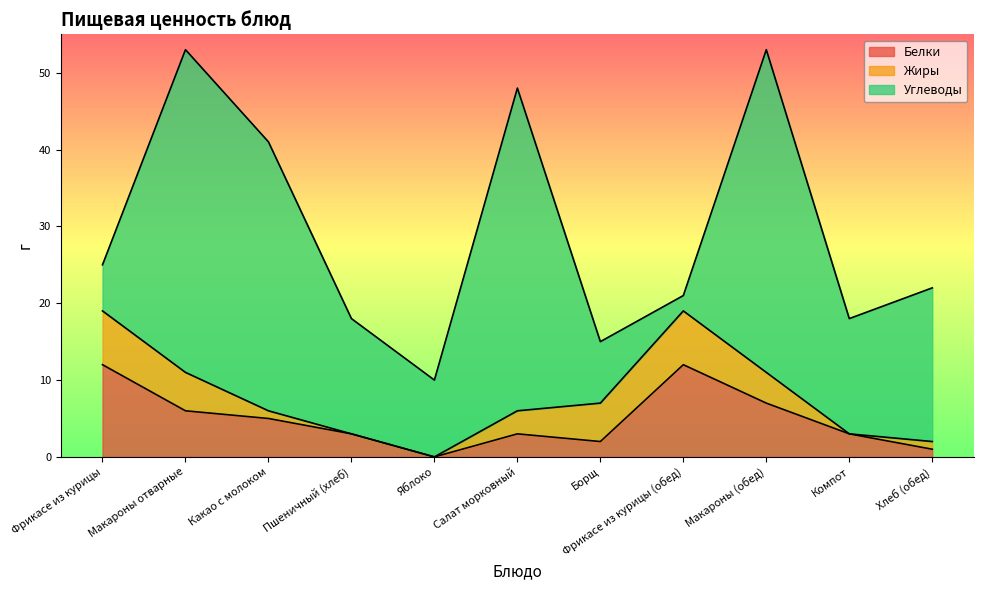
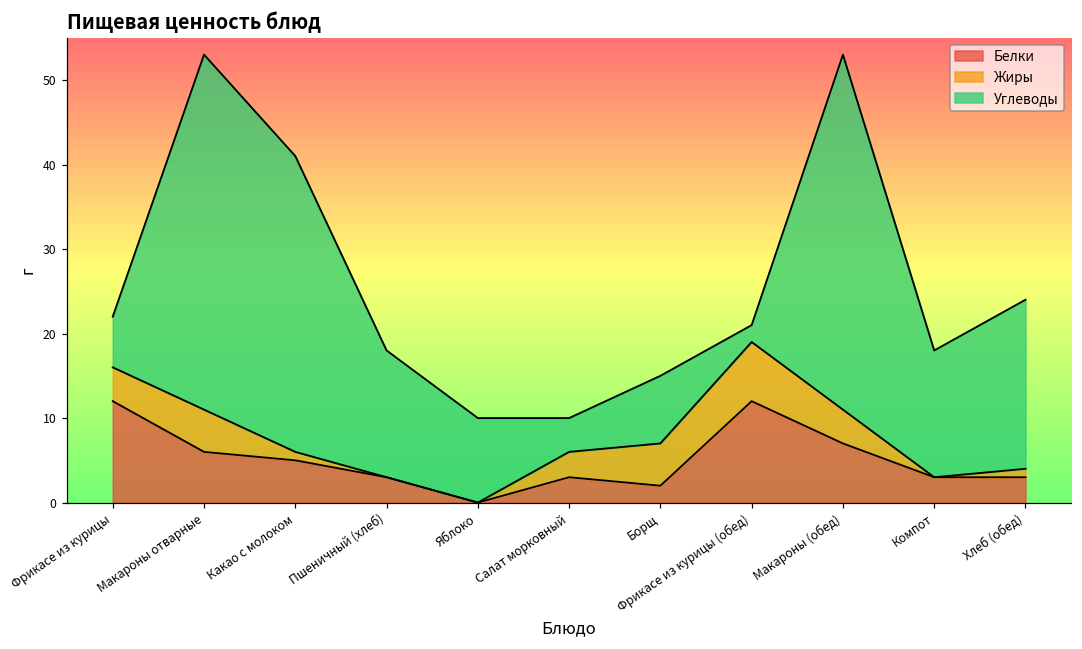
  {
    "Белки": {
      "Фрикасе из курицы": 12,
      "Макароны отварные": 6,
      "Какао с молоком": 5,
      "Салат морковный": 3,
      "Борщ": 2,
      "Фрикасе из курицы (обед)": 12,
      "Макароны (обед)": 7,
-     "Хлеб (обед)": 1
+     "Хлеб (обед)": 3
    },
    "Жиры": {
-     "Фрикасе из курицы": 7,
+     "Фрикасе из курицы": 4,
      "Макароны отварные": 5,
      "Какао с молоком": 1,
      "Салат морковный": 3,
      "Борщ": 5,
      "Фрикасе из курицы (обед)": 7,
      "Макароны (обед)": 4,
      "Хлеб (обед)": 1
    },
    "Углеводы": {
      "Фрикасе из курицы": 6,
      "Макароны отварные": 42,
      "Какао с молоком": 35,
      "Пшеничный (хлеб)": 15,
      "Яблоко": 10,
-     "Салат морковный": 42,
+     "Салат морковный": 4,
      "Борщ": 8,
      "Фрикасе из курицы (обед)": 2,
      "Макароны (обед)": 42,
      "Компот": 15,
      "Хлеб (обед)": 20
    }
  }
